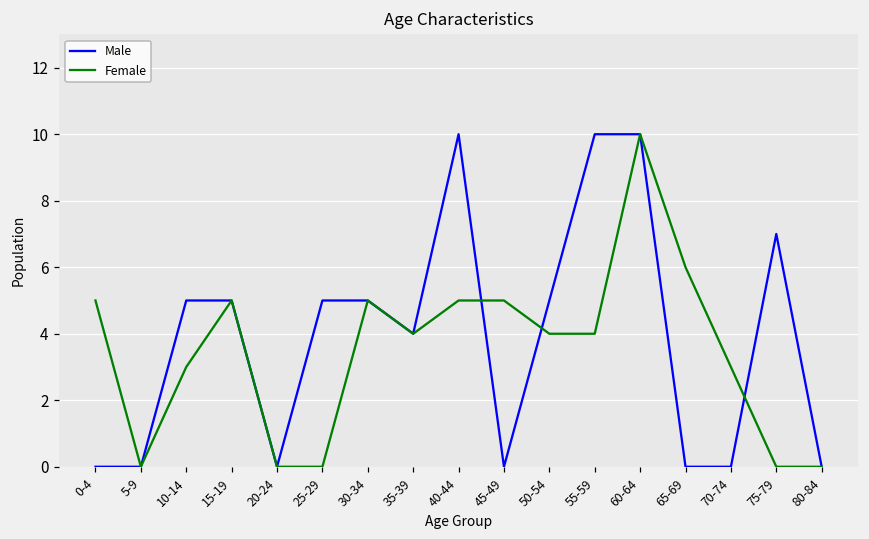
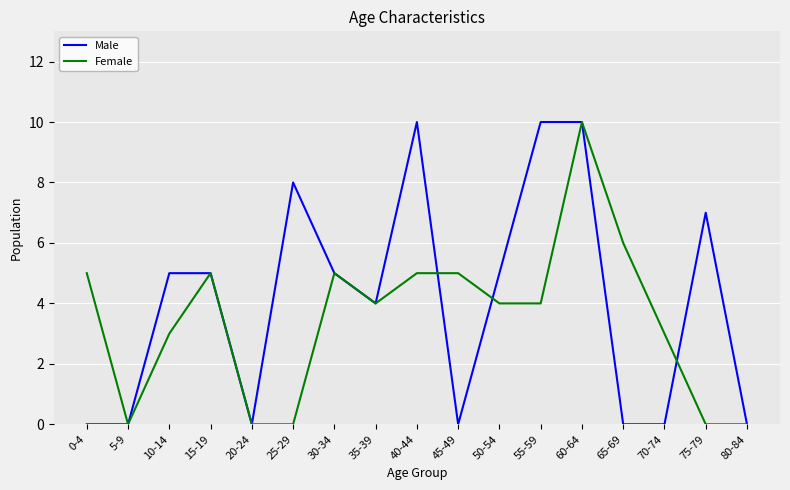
  {
    "Male": {
      "0-4": 0,
      "10-14": 5,
-     "25-29": 5,
+     "25-29": 8,
      "40-44": 10,
      "45-49": 0,
      "50-54": 5,
      "55-59": 10,
      "65-69": 0,
      "70-74": 0,
      "75-79": 7
    },
    "Female": {
      "0-4": 5,
      "10-14": 3,
      "25-29": 0,
      "40-44": 5,
      "45-49": 5,
      "50-54": 4,
      "55-59": 4,
      "65-69": 6,
      "70-74": 3,
      "75-79": 0
    }
  }
